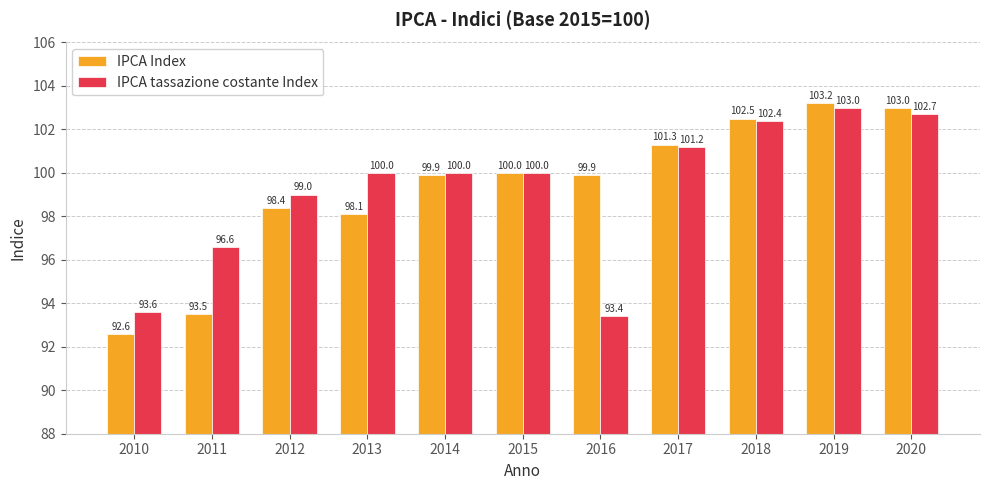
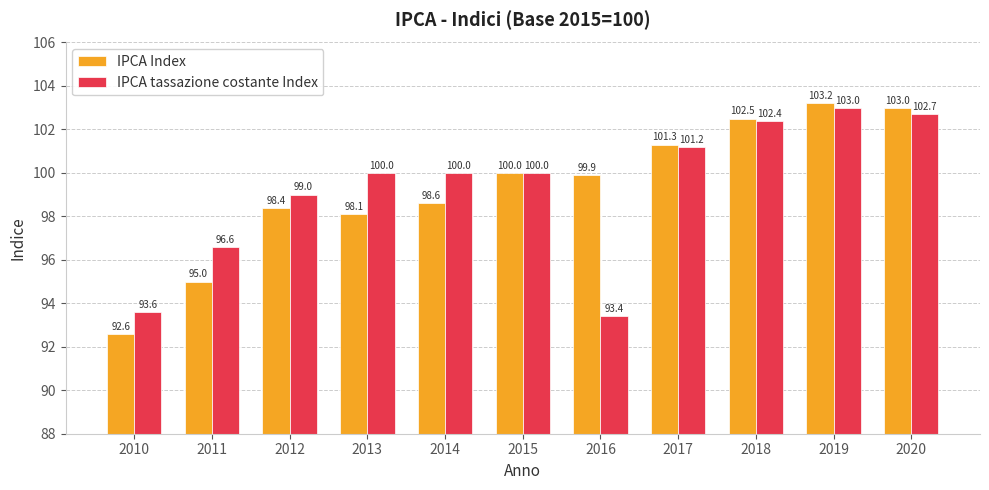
  {
    "IPCA Index": {
      "2010": 92.6,
-     "2011": 93.5,
+     "2011": 95.0,
      "2012": 98.4,
      "2013": 98.1,
-     "2014": 99.9,
+     "2014": 98.6,
      "2015": 100.0,
      "2016": 99.9,
      "2017": 101.3,
      "2018": 102.5,
      "2019": 103.2,
      "2020": 103.0
    },
    "IPCA tassazione costante Index": {
      "2010": 93.6,
      "2011": 96.6,
      "2012": 99.0,
      "2013": 100.0,
      "2014": 100.0,
      "2015": 100.0,
      "2016": 93.4,
      "2017": 101.2,
      "2018": 102.4,
      "2019": 103.0,
      "2020": 102.7
    }
  }
